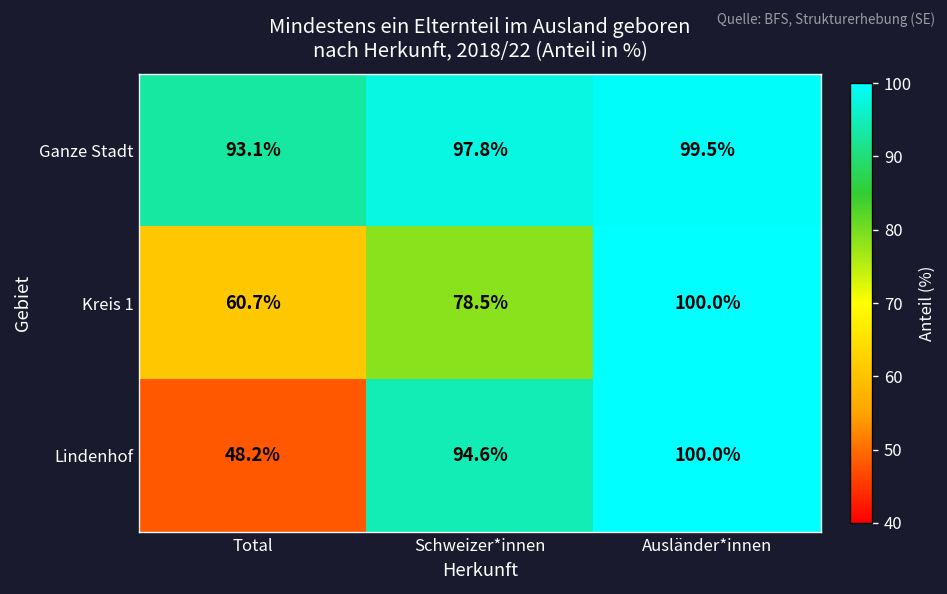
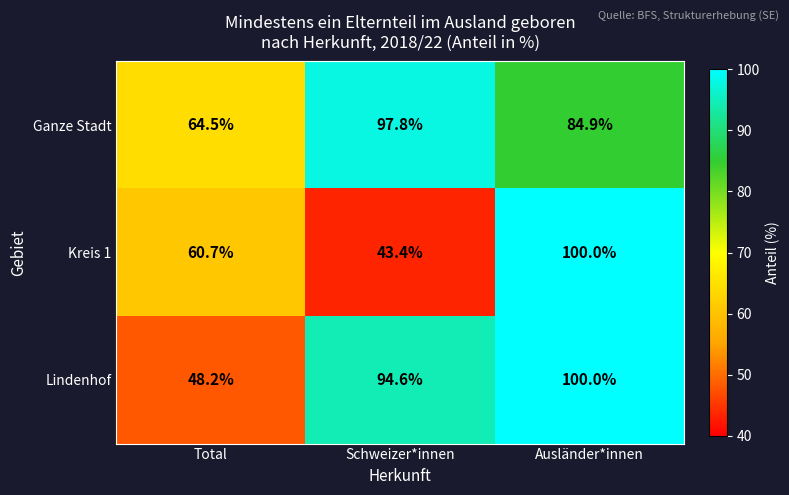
  {
    "Ganze Stadt": {
-     "Total": "93.1%",
+     "Total": "64.5%",
      "Schweizer*innen": "97.8%",
-     "Ausländer*innen": "99.5%"
+     "Ausländer*innen": "84.9%"
    },
    "Kreis 1": {
      "Total": "60.7%",
-     "Schweizer*innen": "78.5%",
+     "Schweizer*innen": "43.4%",
      "Ausländer*innen": "100.0%"
    },
    "Lindenhof": {
      "Total": "48.2%",
      "Schweizer*innen": "94.6%",
      "Ausländer*innen": "100.0%"
    }
  }
